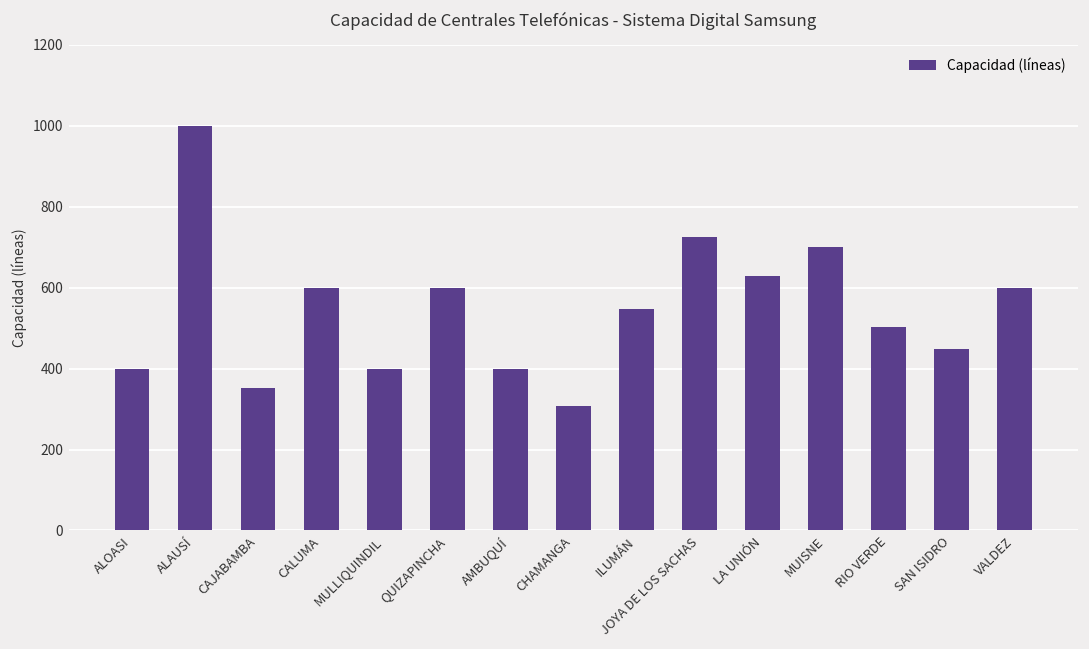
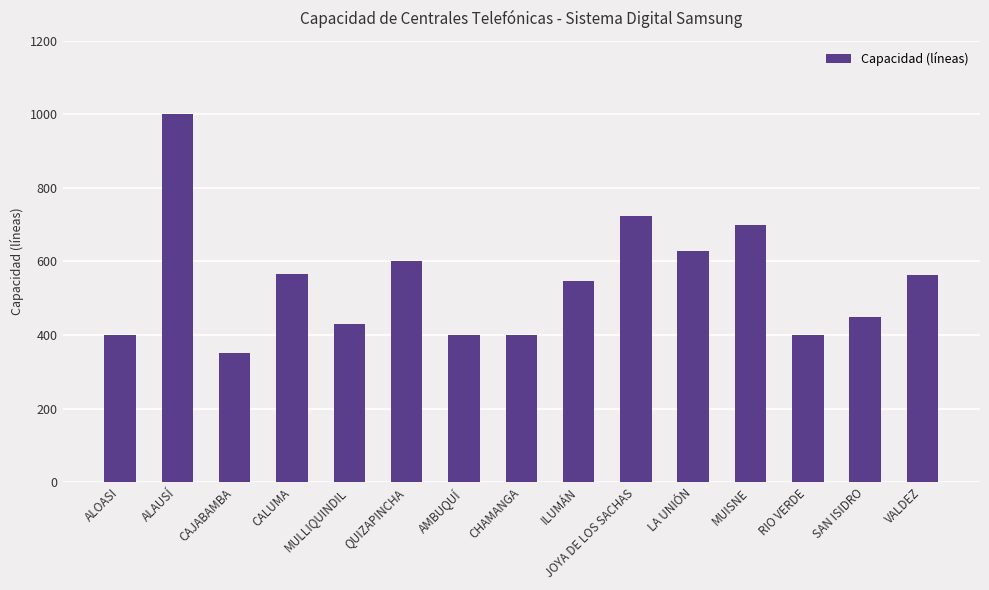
  {
    "ALOASI": 400,
    "ALAUSÍ": 1000,
    "CAJABAMBA": 350,
-   "CALUMA": 600,
-   "MULLIQUINDIL": 400,
+   "CALUMA": 570,
+   "MULLIQUINDIL": 430,
    "QUIZAPINCHA": 600,
    "AMBUQUÍ": 400,
-   "CHAMANGA": 310,
+   "CHAMANGA": 400,
    "ILUMÁN": 550,
    "JOYA DE LOS SACHAS": 730,
    "LA UNIÓN": 630,
    "MUISNE": 700,
-   "RIO VERDE": 500,
+   "RIO VERDE": 400,
    "SAN ISIDRO": 450,
-   "VALDEZ": 600
+   "VALDEZ": 560
  }
